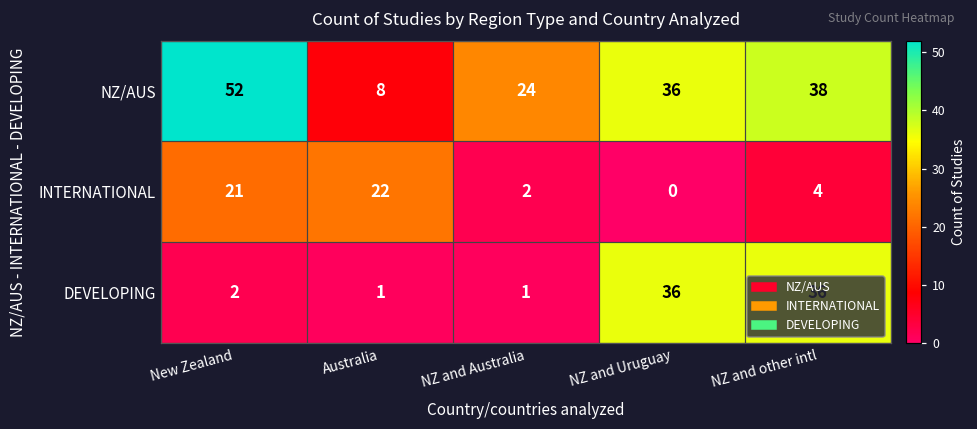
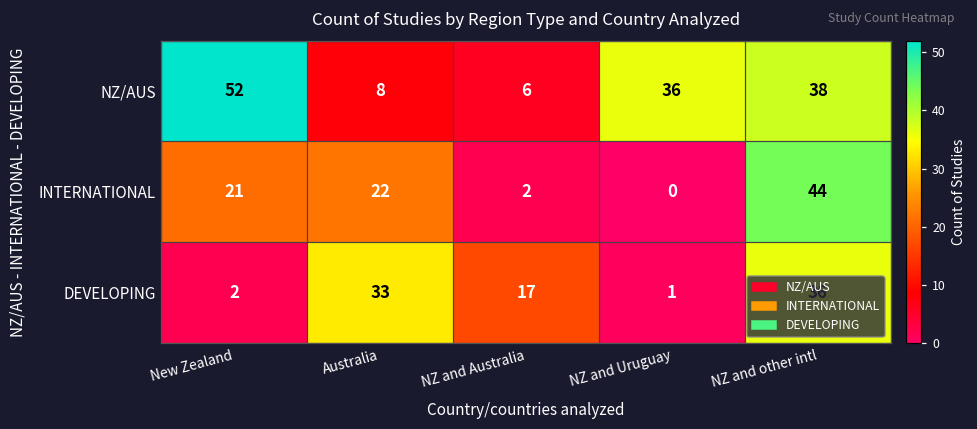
  {
    "NZ/AUS": {
      "New Zealand": 52,
      "Australia": 8,
-     "NZ and Australia": 24,
+     "NZ and Australia": 6,
      "NZ and Uruguay": 36,
      "NZ and other intl": 38
    },
    "INTERNATIONAL": {
      "New Zealand": 21,
      "Australia": 22,
      "NZ and Australia": 2,
      "NZ and Uruguay": 0,
-     "NZ and other intl": 4
+     "NZ and other intl": 44
    },
    "DEVELOPING": {
      "New Zealand": 2,
-     "Australia": 1,
-     "NZ and Australia": 1,
-     "NZ and Uruguay": 36
+     "Australia": 33,
+     "NZ and Australia": 17,
+     "NZ and Uruguay": 1
    }
  }
